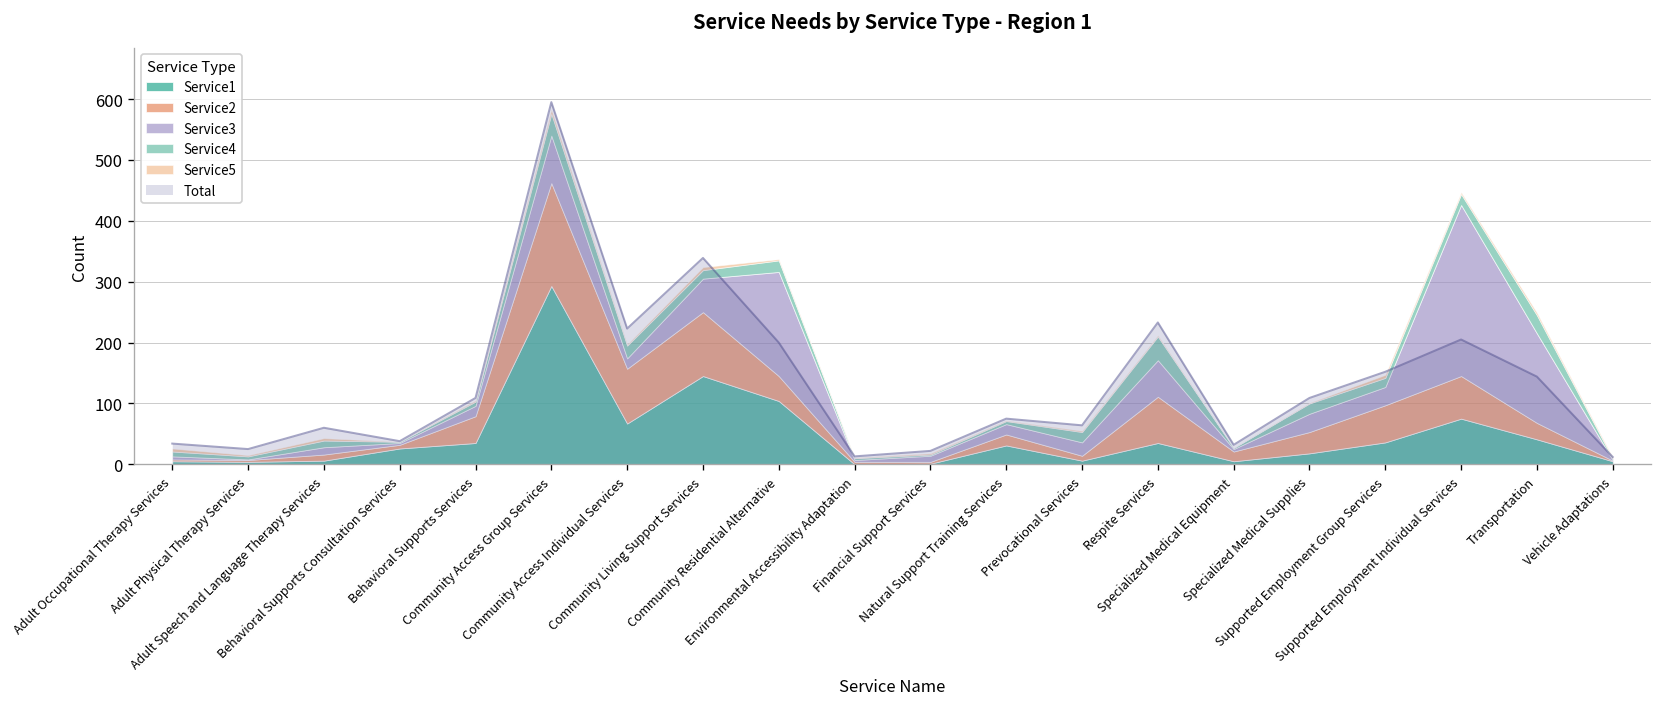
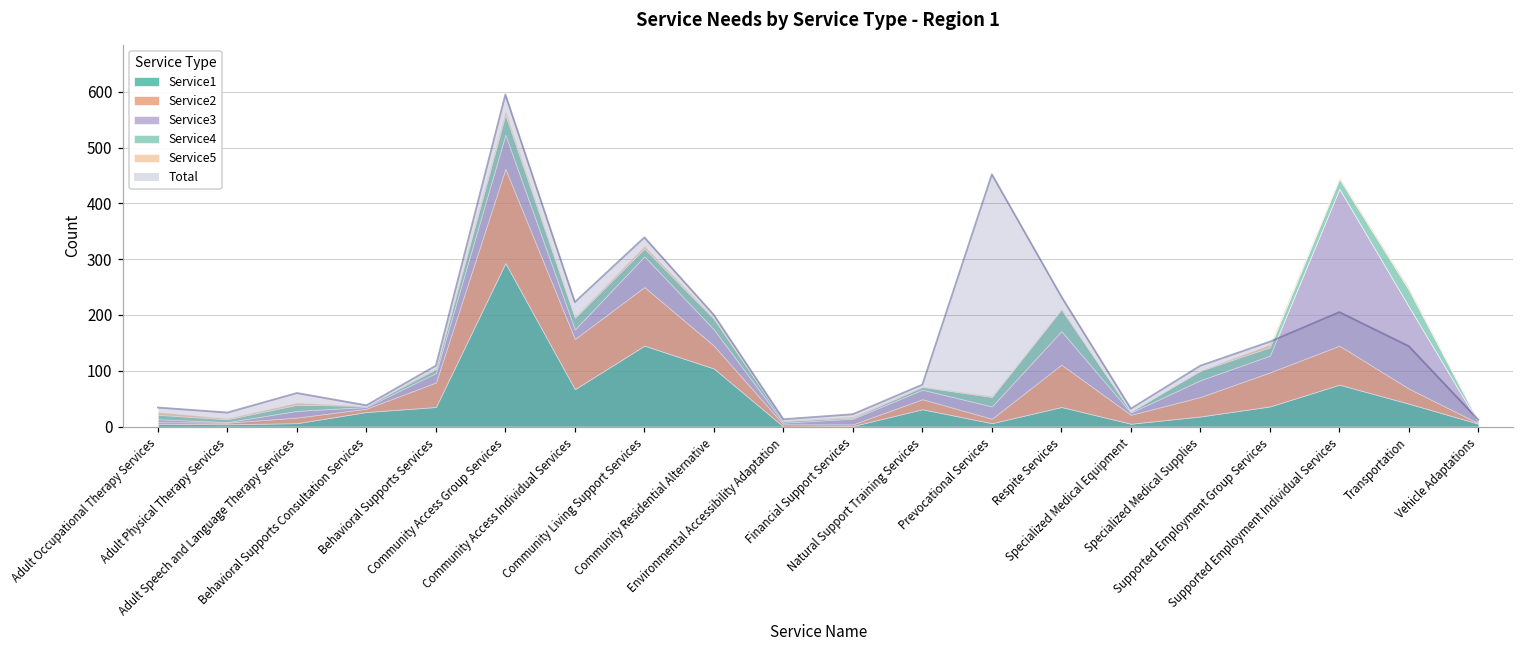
  {
    "Service3": {
      "Adult Occupational Therapy Services": 10,
      "Adult Speech and Language Therapy Services": 10,
      "Behavioral Supports Services": 20,
-     "Community Access Group Services": 80,
+     "Community Access Group Services": 60,
      "Community Access Individual Services": 20,
      "Community Living Support Services": 60,
-     "Community Residential Alternative": 170,
+     "Community Residential Alternative": 30,
      "Natural Support Training Services": 20,
      "Prevocational Services": 20,
      "Respite Services": 60,
      "Specialized Medical Supplies": 30,
      "Supported Employment Group Services": 30,
      "Supported Employment Individual Services": 280,
      "Transportation": 150
    },
    "Total": {
      "Adult Occupational Therapy Services": 30,
      "Adult Physical Therapy Services": 30,
      "Adult Speech and Language Therapy Services": 60,
      "Community Access Group Services": 600,
      "Community Access Individual Services": 220,
      "Community Living Support Services": 340,
-     "Prevocational Services": 60,
+     "Prevocational Services": 450,
      "Respite Services": 230,
      "Specialized Medical Supplies": 110,
      "Supported Employment Group Services": 150,
      "Supported Employment Individual Services": 210,
      "Transportation": 140
    }
  }
